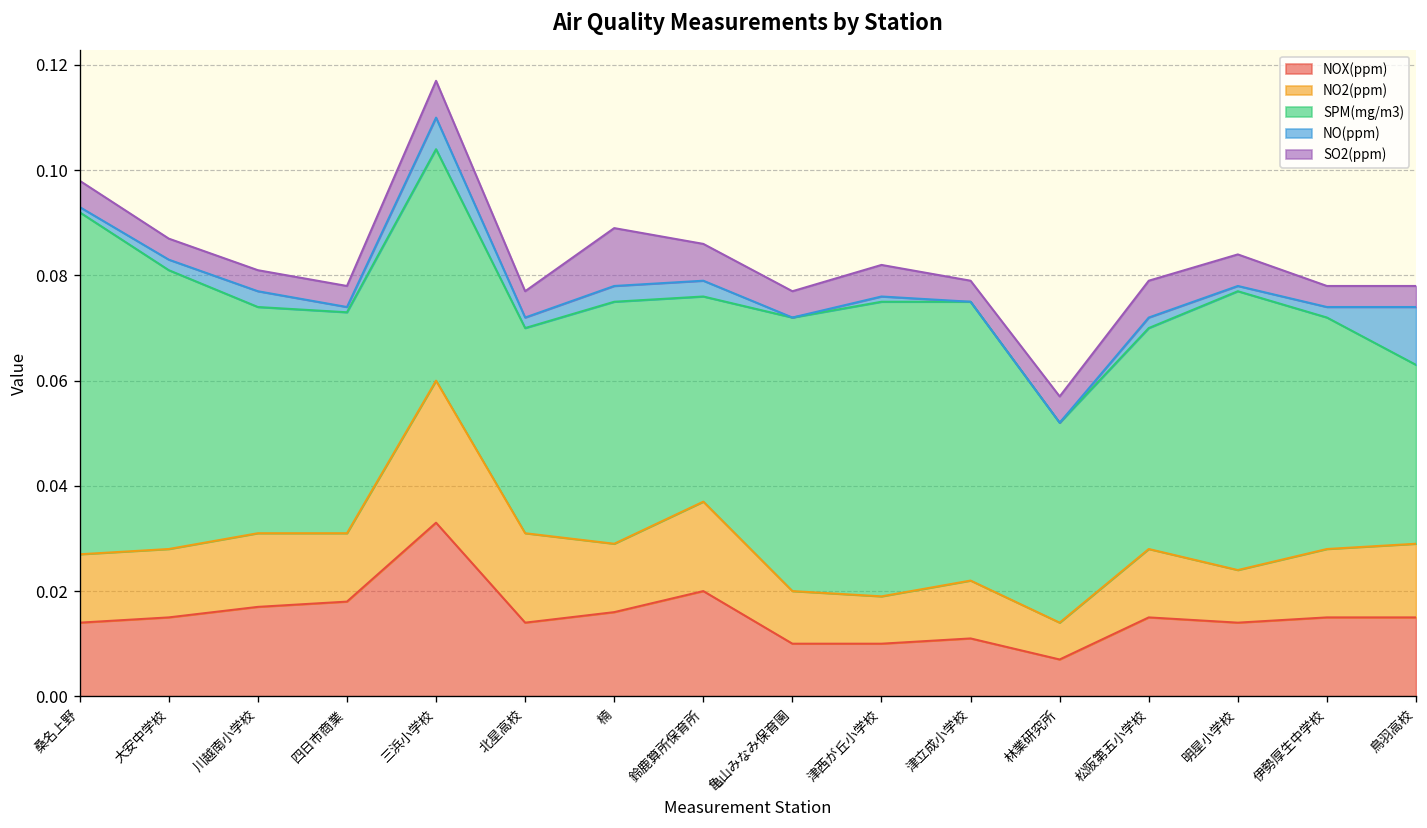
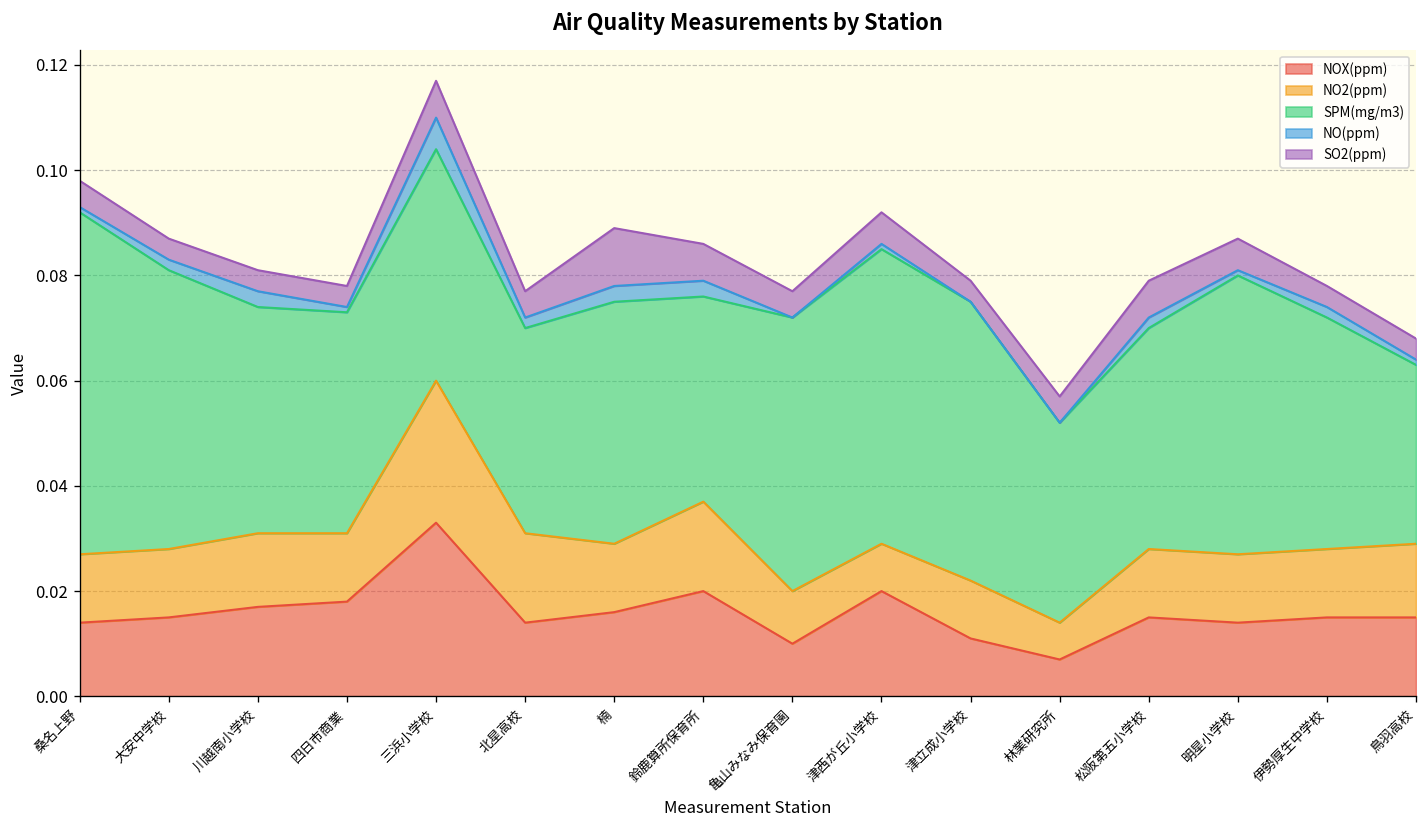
  {
    "NOX(ppm)": {
      "桑名上野": 0.014,
      "大安中学校": 0.015,
      "川越南小学校": 0.017,
      "四日市商業": 0.018,
      "三浜小学校": 0.033,
      "北星高校": 0.014,
      "楠": 0.016,
      "鈴鹿算所保育所": 0.02,
      "亀山みなみ保育園": 0.01,
-     "津西が丘小学校": 0.01,
+     "津西が丘小学校": 0.02,
      "津立成小学校": 0.011,
      "林業研究所": 0.007,
      "松阪第五小学校": 0.015,
      "明星小学校": 0.014,
      "伊勢厚生中学校": 0.015,
      "鳥羽高校": 0.015
    },
    "NO2(ppm)": {
      "桑名上野": 0.013,
      "大安中学校": 0.013,
      "川越南小学校": 0.014,
      "四日市商業": 0.013,
      "三浜小学校": 0.027,
      "北星高校": 0.017,
      "楠": 0.013,
      "鈴鹿算所保育所": 0.017,
      "亀山みなみ保育園": 0.010,
      "津西が丘小学校": 0.009,
      "津立成小学校": 0.011,
      "林業研究所": 0.007,
      "松阪第五小学校": 0.013,
-     "明星小学校": 0.010,
+     "明星小学校": 0.013,
      "伊勢厚生中学校": 0.013,
      "鳥羽高校": 0.014
    },
    "SPM(mg/m3)": {
      "桑名上野": 0.065,
      "大安中学校": 0.053,
      "川越南小学校": 0.043,
      "四日市商業": 0.042,
      "三浜小学校": 0.044,
      "北星高校": 0.039,
      "楠": 0.046,
      "鈴鹿算所保育所": 0.039,
      "津西が丘小学校": 0.056,
      "松阪第五小学校": 0.042,
      "明星小学校": 0.053,
      "伊勢厚生中学校": 0.044,
      "鳥羽高校": 0.034
    },
    "NO(ppm)": {
      "桑名上野": 0.001,
      "大安中学校": 0.002,
      "川越南小学校": 0.003,
      "四日市商業": 0.001,
      "三浜小学校": 0.006,
      "北星高校": 0.002,
      "楠": 0.003,
      "鈴鹿算所保育所": 0.003,
      "津西が丘小学校": 0.001,
      "松阪第五小学校": 0.002,
      "明星小学校": 0.001,
      "伊勢厚生中学校": 0.002,
-     "鳥羽高校": 0.011
+     "鳥羽高校": 0.001
    },
    "SO2(ppm)": {
      "桑名上野": 0.005,
      "大安中学校": 0.004,
      "川越南小学校": 0.004,
      "四日市商業": 0.004,
      "三浜小学校": 0.007,
      "北星高校": 0.005,
      "楠": 0.011,
      "鈴鹿算所保育所": 0.007,
      "亀山みなみ保育園": 0.005,
      "津西が丘小学校": 0.006,
      "津立成小学校": 0.004,
      "林業研究所": 0.005,
      "松阪第五小学校": 0.007,
      "明星小学校": 0.006,
      "伊勢厚生中学校": 0.004,
      "鳥羽高校": 0.004
    }
  }
